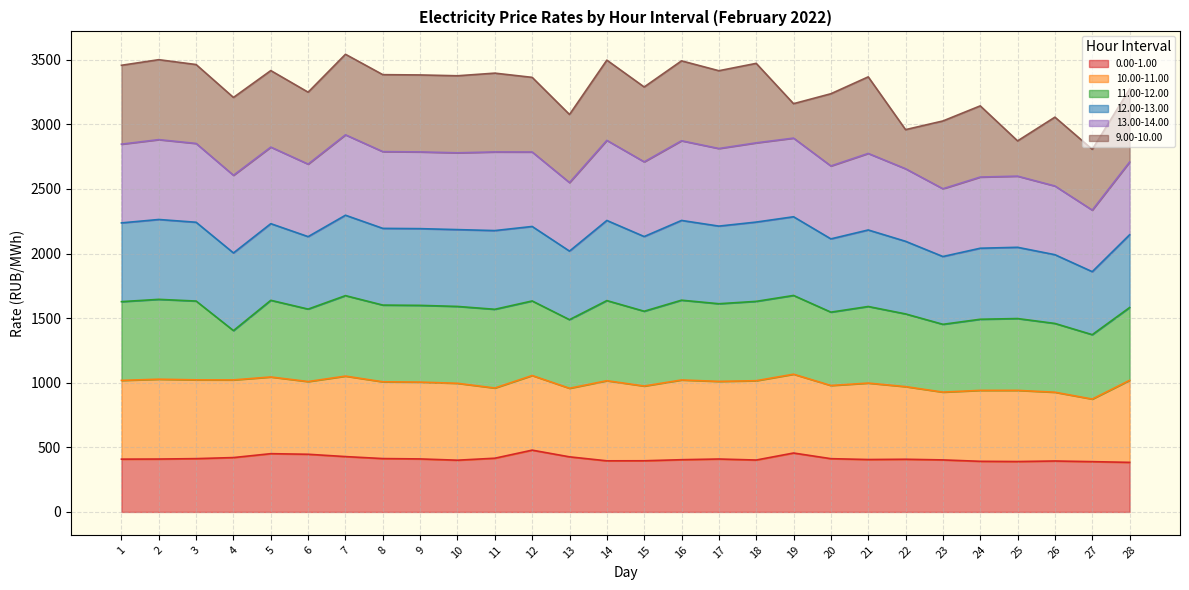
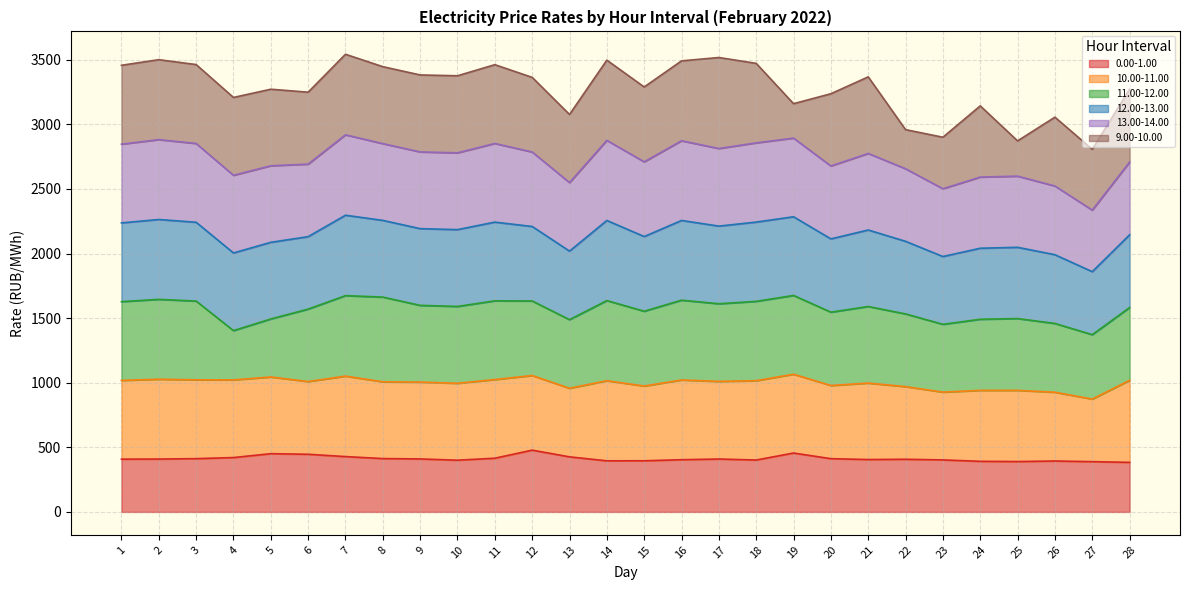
  {
    "0.00-1.00": {
      "1": 410,
      "2": 410,
      "3": 410,
      "4": 420,
      "5": 450,
      "6": 450,
      "7": 430,
      "8": 410,
      "9": 410,
      "10": 400,
      "11": 420,
      "12": 480,
      "13": 430,
      "14": 400,
      "15": 400,
      "16": 400,
      "17": 410,
      "18": 400,
      "19": 460,
      "20": 410,
      "21": 410,
      "22": 410,
      "23": 400,
      "24": 390,
      "25": 390,
      "26": 390,
      "27": 390,
      "28": 380
    },
    "10.00-11.00": {
      "1": 610,
      "2": 620,
      "3": 610,
      "4": 600,
      "5": 590,
      "6": 560,
      "7": 620,
      "8": 590,
      "9": 590,
      "10": 600,
-     "11": 540,
+     "11": 610,
      "12": 580,
      "13": 530,
      "14": 620,
      "15": 580,
      "16": 620,
      "17": 600,
      "18": 610,
      "19": 610,
      "20": 570,
      "21": 590,
      "22": 560,
      "23": 520,
      "24": 550,
      "25": 550,
      "26": 530,
      "27": 480,
      "28": 630
    },
    "11.00-12.00": {
      "1": 610,
      "2": 620,
      "3": 610,
      "4": 380,
-     "5": 590,
+     "5": 450,
      "6": 560,
      "7": 620,
-     "8": 590,
+     "8": 660,
      "9": 590,
      "10": 590,
      "11": 610,
      "12": 580,
      "13": 530,
      "14": 620,
      "15": 580,
      "16": 620,
      "17": 600,
      "18": 610,
      "19": 610,
      "20": 570,
      "21": 590,
      "22": 560,
      "23": 520,
      "24": 550,
      "25": 560,
      "26": 530,
      "27": 500,
      "28": 560
    },
    "12.00-13.00": {
      "1": 610,
      "2": 620,
      "3": 610,
      "4": 600,
      "5": 590,
      "6": 560,
      "7": 620,
      "8": 590,
      "9": 590,
      "10": 590,
      "11": 610,
      "12": 580,
      "13": 530,
      "14": 620,
      "15": 580,
      "16": 620,
      "17": 600,
      "18": 610,
      "19": 610,
      "20": 570,
      "21": 590,
      "22": 560,
      "23": 520,
      "24": 550,
      "25": 550,
      "26": 530,
      "27": 490,
      "28": 560
    },
    "13.00-14.00": {
      "1": 610,
      "2": 620,
      "3": 610,
      "4": 600,
      "5": 590,
      "6": 560,
      "7": 620,
      "8": 590,
      "9": 590,
      "10": 590,
      "11": 610,
      "12": 580,
      "13": 530,
      "14": 620,
      "15": 580,
      "16": 620,
      "17": 600,
      "18": 610,
      "19": 610,
      "20": 560,
      "21": 590,
      "22": 560,
      "23": 520,
      "24": 550,
      "25": 550,
      "26": 530,
      "27": 480,
      "28": 560
    },
    "9.00-10.00": {
      "1": 610,
      "2": 620,
      "3": 610,
      "4": 600,
      "5": 590,
      "6": 560,
      "7": 620,
      "8": 600,
      "9": 600,
      "10": 600,
      "11": 610,
      "12": 580,
      "13": 530,
      "14": 620,
      "15": 580,
      "16": 620,
-     "17": 600,
+     "17": 700,
      "18": 620,
      "19": 270,
      "20": 560,
      "21": 590,
      "22": 300,
-     "23": 520,
+     "23": 400,
      "24": 550,
      "25": 270,
      "26": 530,
      "27": 470
    }
  }
